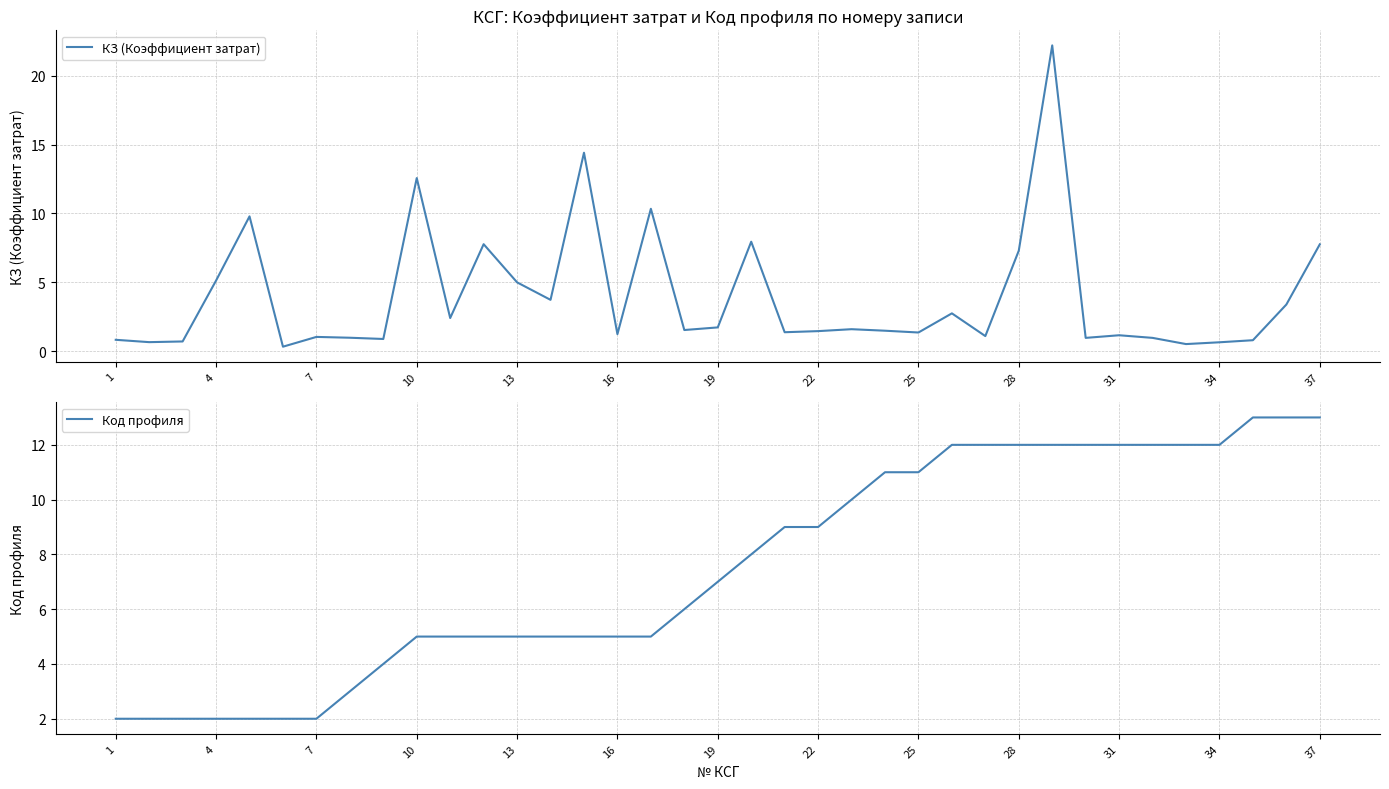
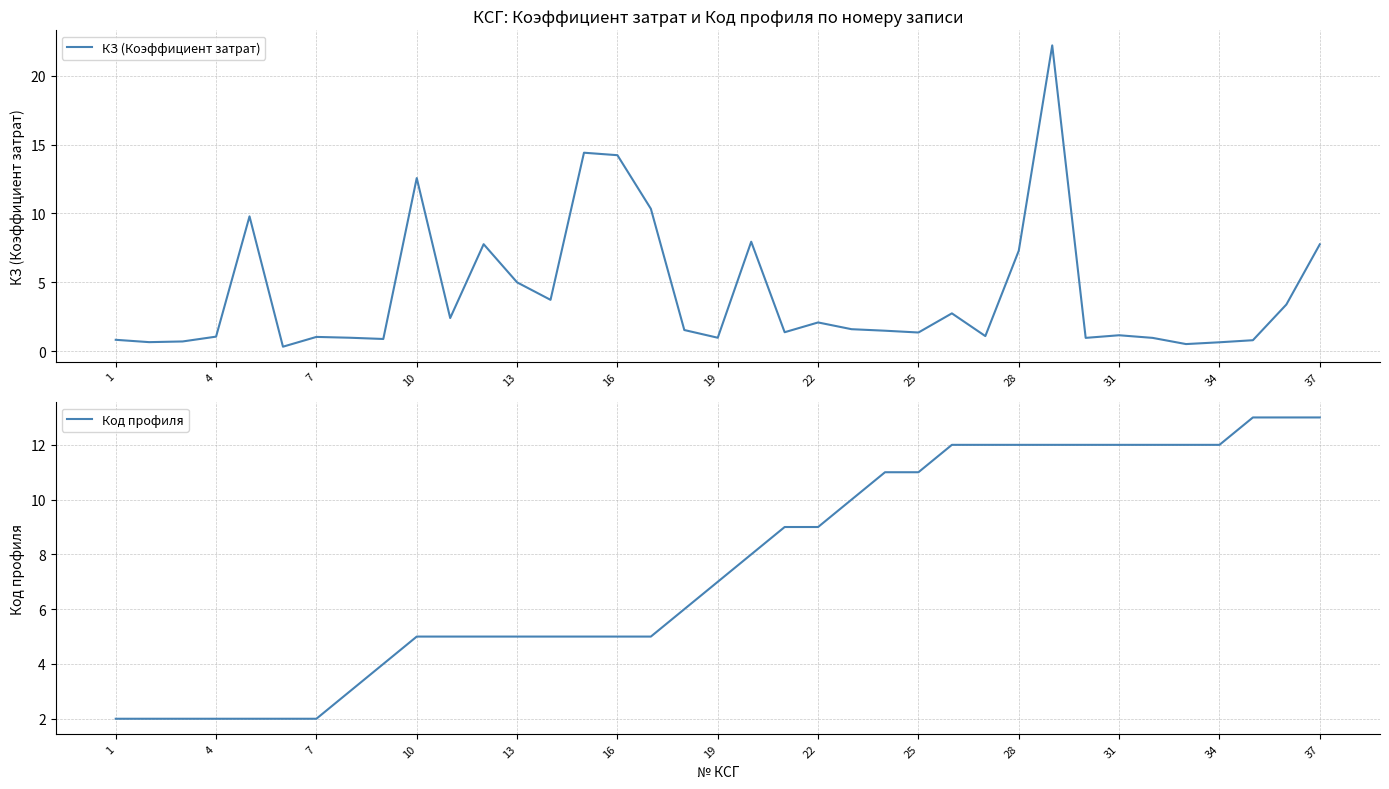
  {
    "КСГ: Коэффициент затрат и Код профиля по номеру записи": {
      "1": 0.8,
-     "4": 5.1,
+     "4": 1.1,
      "7": 1.0,
      "10": 12.6,
      "13": 5.0,
-     "16": 1.2,
-     "19": 1.7,
-     "22": 1.5,
+     "16": 14.2,
+     "19": 1.0,
+     "22": 2.1,
      "25": 1.4,
      "28": 7.3,
      "31": 1.2,
      "34": 0.7,
      "37": 7.8
    }
  }
